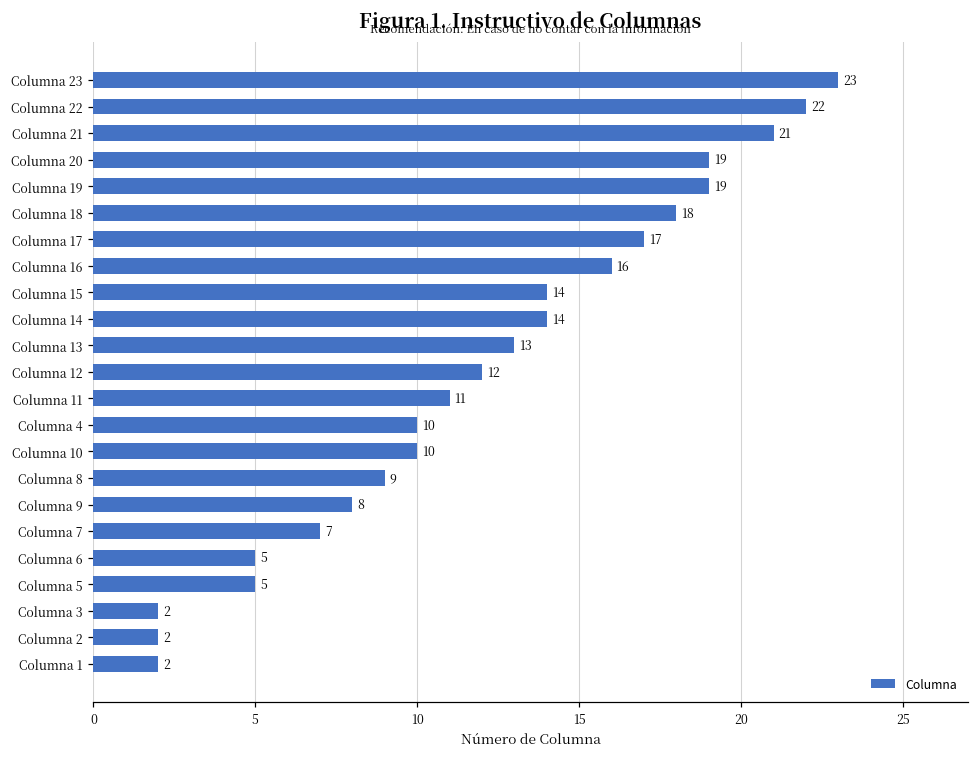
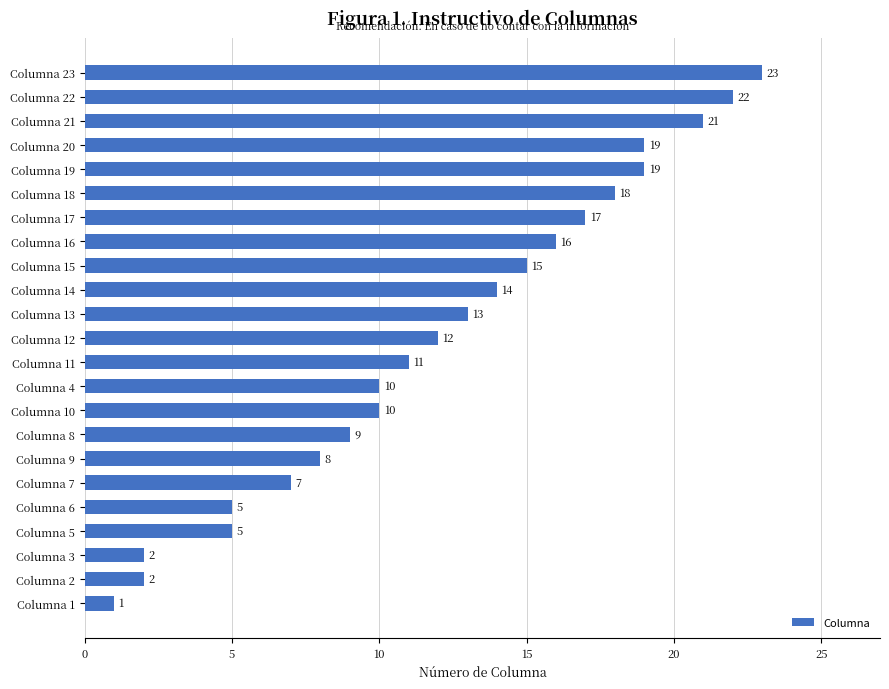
  {
    "Columna 23": 23,
    "Columna 22": 22,
    "Columna 21": 21,
    "Columna 20": 19,
    "Columna 19": 19,
    "Columna 18": 18,
    "Columna 17": 17,
    "Columna 16": 16,
-   "Columna 15": 14,
+   "Columna 15": 15,
    "Columna 14": 14,
    "Columna 13": 13,
    "Columna 12": 12,
    "Columna 11": 11,
    "Columna 4": 10,
    "Columna 10": 10,
    "Columna 8": 9,
    "Columna 9": 8,
    "Columna 7": 7,
    "Columna 6": 5,
    "Columna 5": 5,
    "Columna 3": 2,
    "Columna 2": 2,
-   "Columna 1": 2
+   "Columna 1": 1
  }
